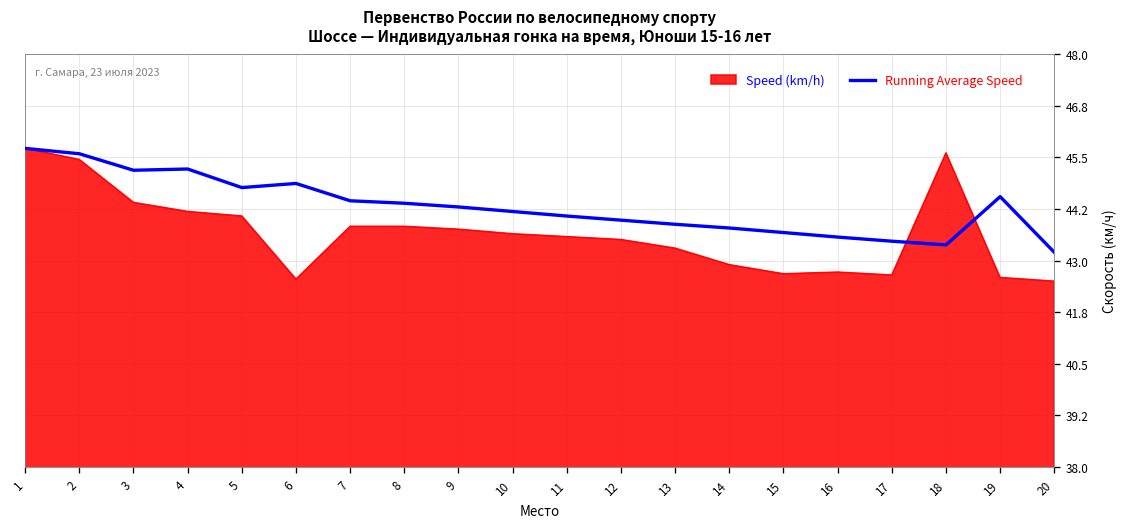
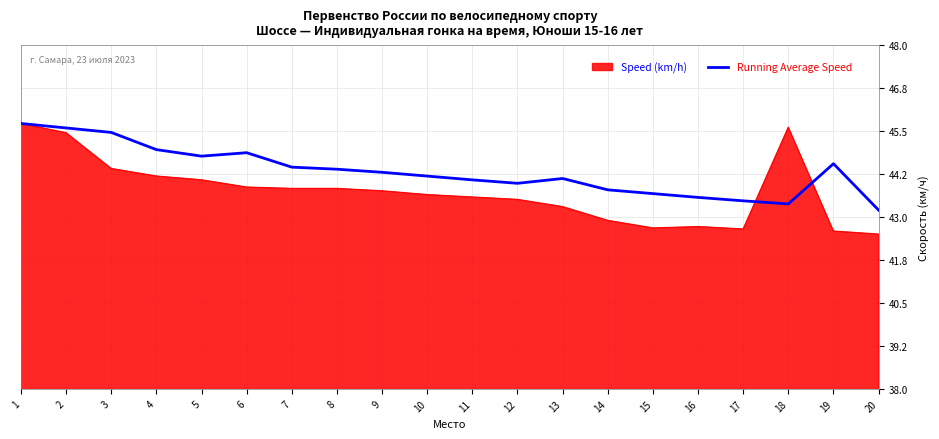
  {
    "Speed (km/h)": {
      "2": 45.5,
      "3": 44.4,
      "4": 44.2,
      "5": 44.1,
-     "6": 42.6,
+     "6": 43.9,
      "7": 43.8,
      "8": 43.8,
      "9": 43.8,
      "10": 43.7,
      "11": 43.6,
      "12": 43.5,
      "13": 43.3,
      "14": 42.9,
      "15": 42.7,
      "16": 42.7,
      "17": 42.7,
      "18": 45.6,
      "19": 42.6,
      "20": 42.5
    },
    "Running Average Speed": {
      "2": 45.6,
-     "3": 45.2,
-     "4": 45.2,
+     "3": 45.5,
+     "4": 45.0,
      "5": 44.8,
      "6": 44.9,
      "7": 44.5,
      "8": 44.4,
      "9": 44.3,
      "10": 44.2,
      "11": 44.1,
      "12": 44.0,
-     "13": 43.9,
+     "13": 44.1,
      "14": 43.8,
      "15": 43.7,
      "16": 43.6,
      "17": 43.5,
      "18": 43.4,
      "19": 44.6,
      "20": 43.2
    }
  }
